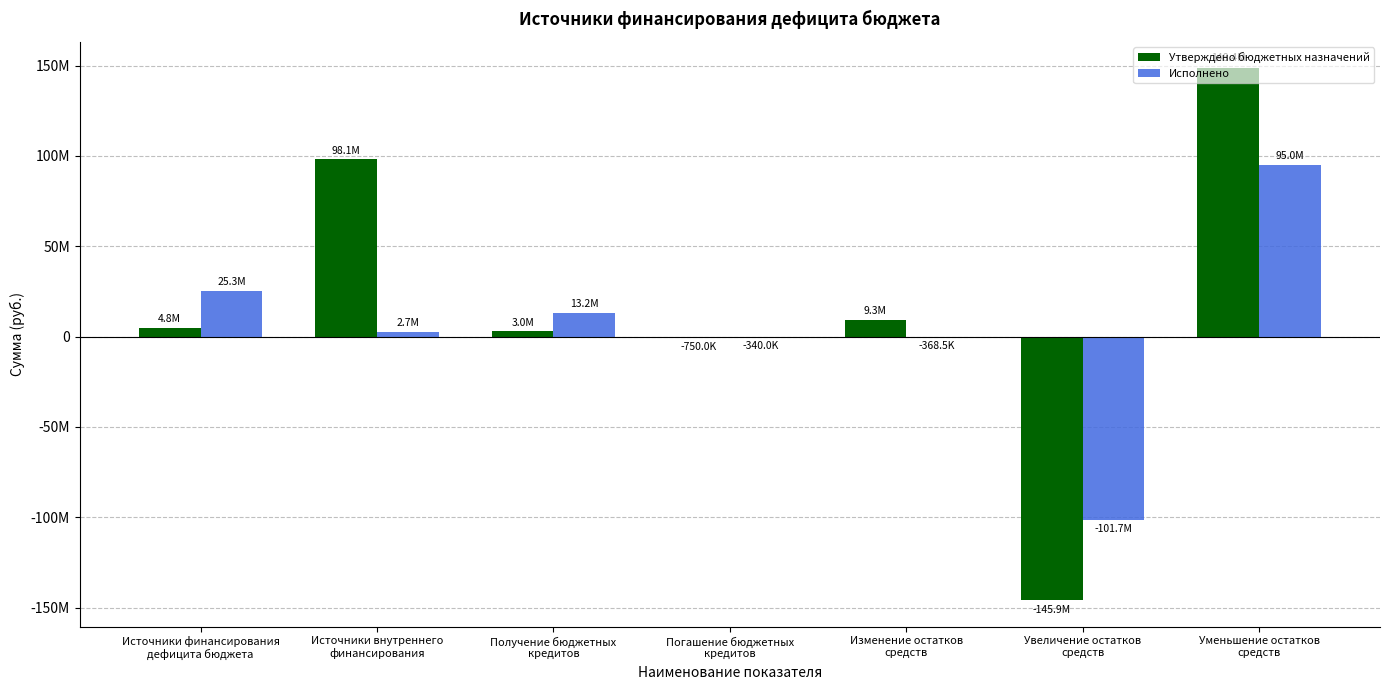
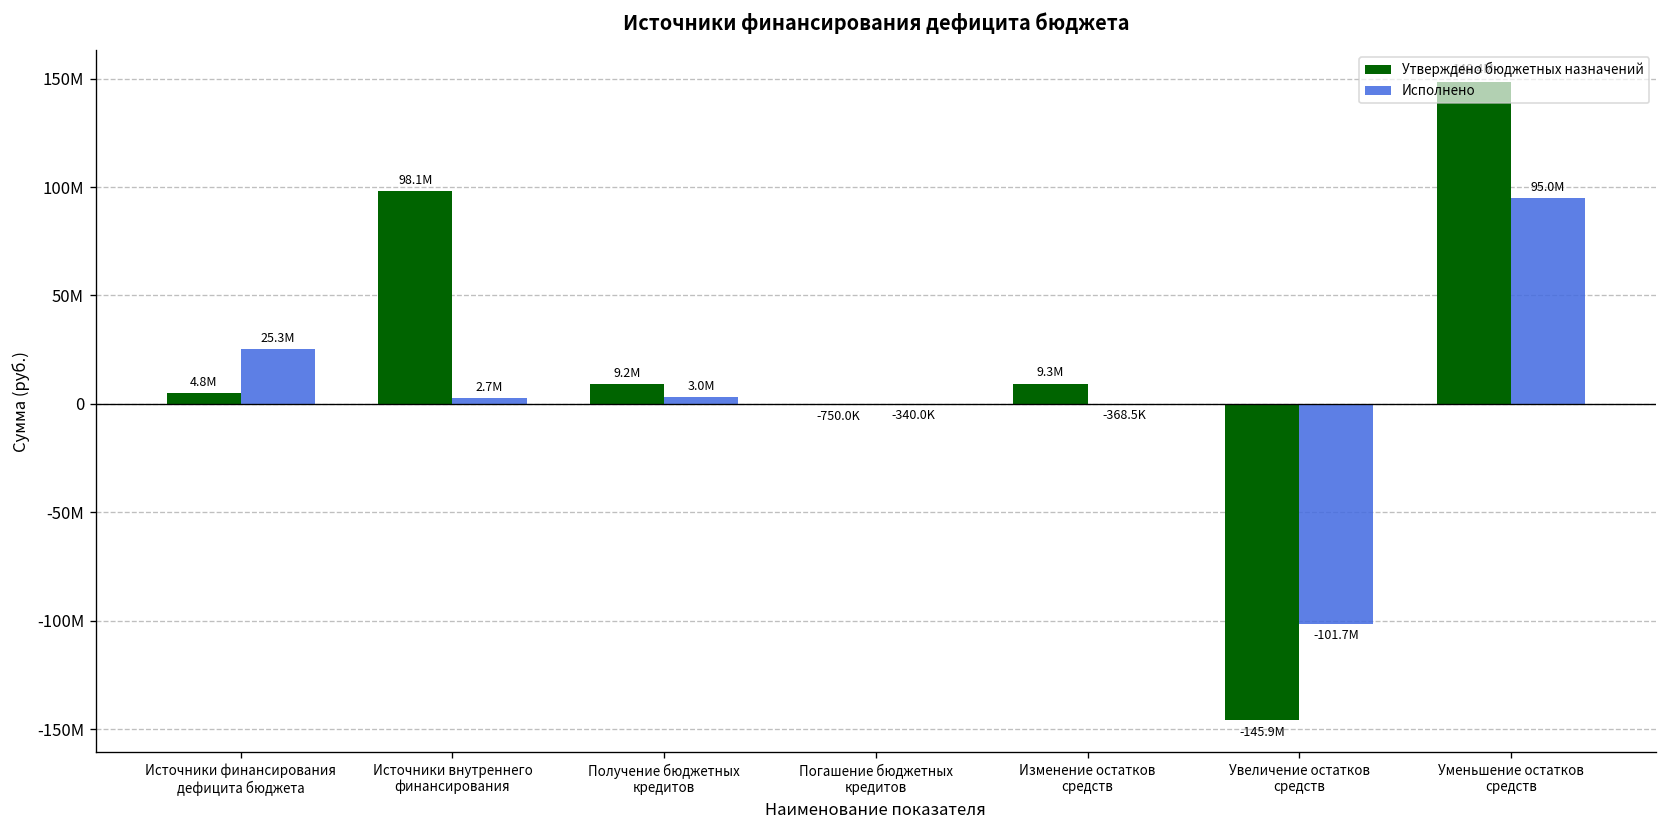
  {
    "Утверждено бюджетных назначений": {
      "Источники финансирования дефицита бюджета": "4.8M",
      "Источники внутреннего финансирования": "98.1M",
-     "Получение бюджетных кредитов": "3.0M",
+     "Получение бюджетных кредитов": "9.2M",
      "Погашение бюджетных кредитов": "-750.0K",
      "Изменение остатков средств": "9.3M",
      "Увеличение остатков средств": "-145.9M"
    },
    "Исполнено": {
      "Источники финансирования дефицита бюджета": "25.3M",
      "Источники внутреннего финансирования": "2.7M",
-     "Получение бюджетных кредитов": "13.2M",
+     "Получение бюджетных кредитов": "3.0M",
      "Погашение бюджетных кредитов": "-340.0K",
      "Изменение остатков средств": "-368.5K",
      "Увеличение остатков средств": "-101.7M",
      "Уменьшение остатков средств": "95.0M"
    }
  }
